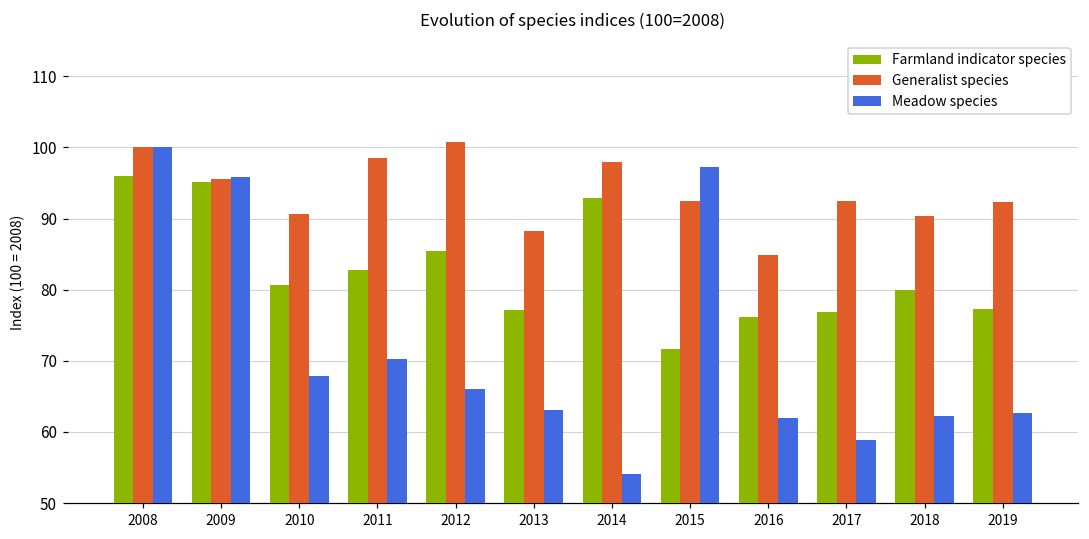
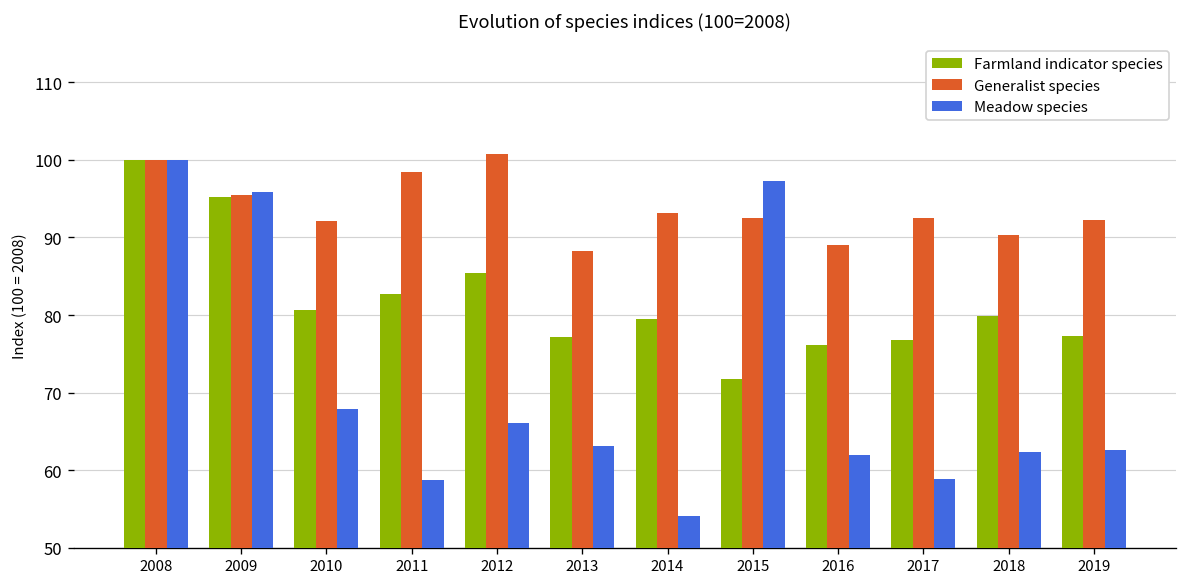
  {
    "Farmland indicator species": {
-     "2008": 96,
+     "2008": 100,
      "2009": 95,
      "2010": 81,
      "2011": 83,
      "2012": 85,
      "2013": 77,
-     "2014": 93,
+     "2014": 80,
      "2015": 72,
      "2016": 76,
      "2017": 77,
      "2018": 80,
      "2019": 77
    },
    "Generalist species": {
      "2008": 100,
      "2009": 96,
-     "2010": 91,
+     "2010": 92,
      "2011": 99,
      "2012": 101,
      "2013": 88,
-     "2014": 98,
+     "2014": 93,
      "2015": 93,
-     "2016": 85,
+     "2016": 89,
      "2017": 93,
      "2018": 90,
      "2019": 92
    },
    "Meadow species": {
      "2008": 100,
      "2009": 96,
      "2010": 68,
-     "2011": 70,
+     "2011": 59,
      "2012": 66,
      "2013": 63,
      "2014": 54,
      "2015": 97,
      "2016": 62,
      "2017": 59,
      "2018": 62,
      "2019": 63
    }
  }
